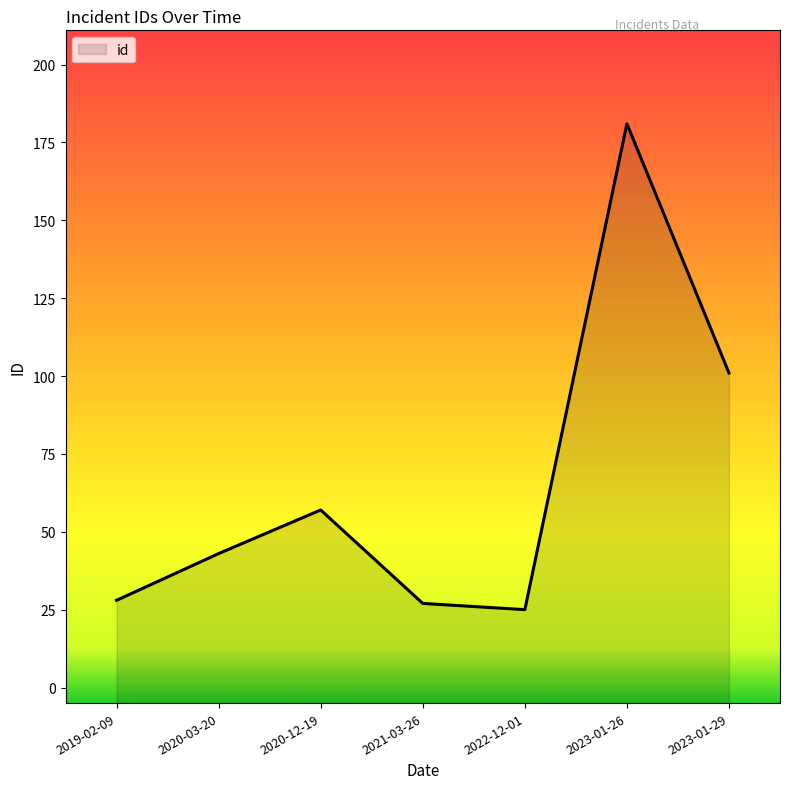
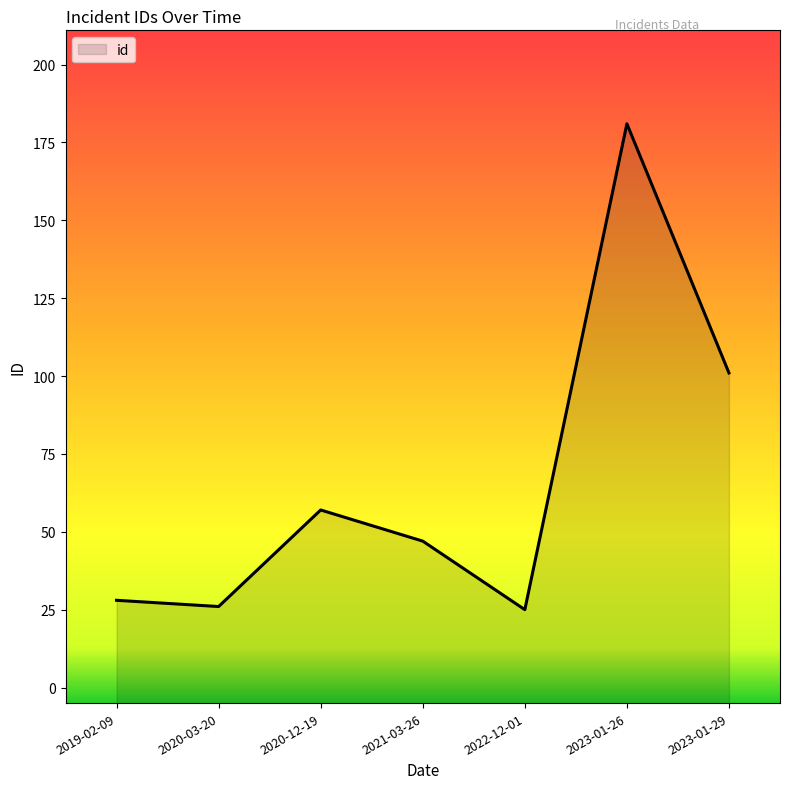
  {
    "2019-02-09": 28,
-   "2020-03-20": 43,
+   "2020-03-20": 26,
    "2020-12-19": 57,
-   "2021-03-26": 27,
+   "2021-03-26": 47,
    "2022-12-01": 25,
    "2023-01-26": 181,
    "2023-01-29": 101
  }
